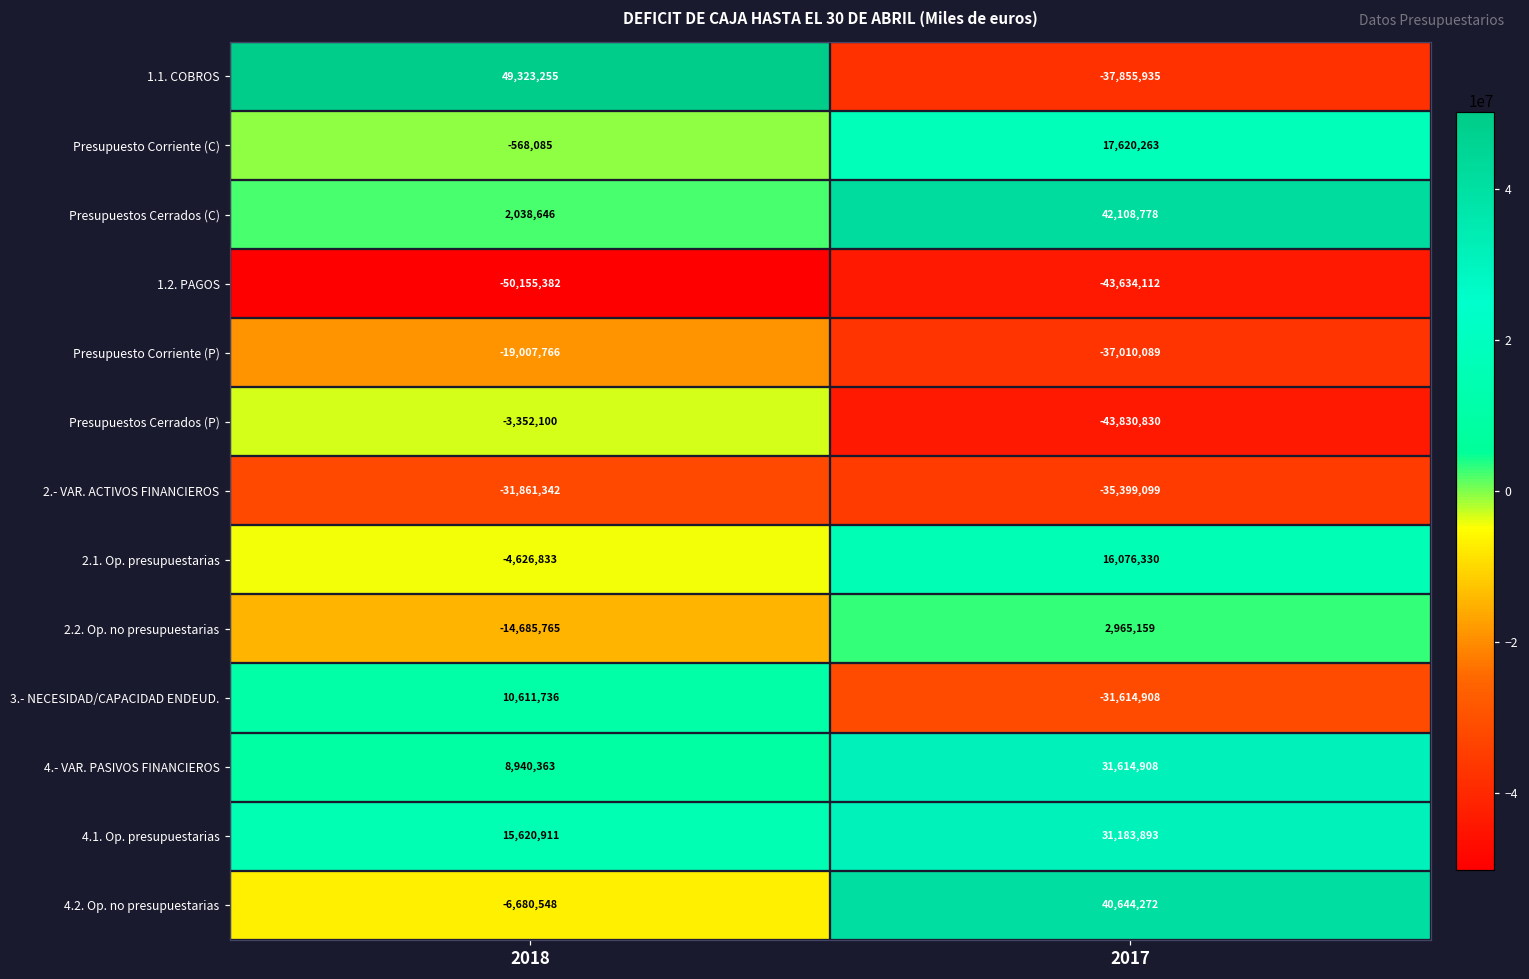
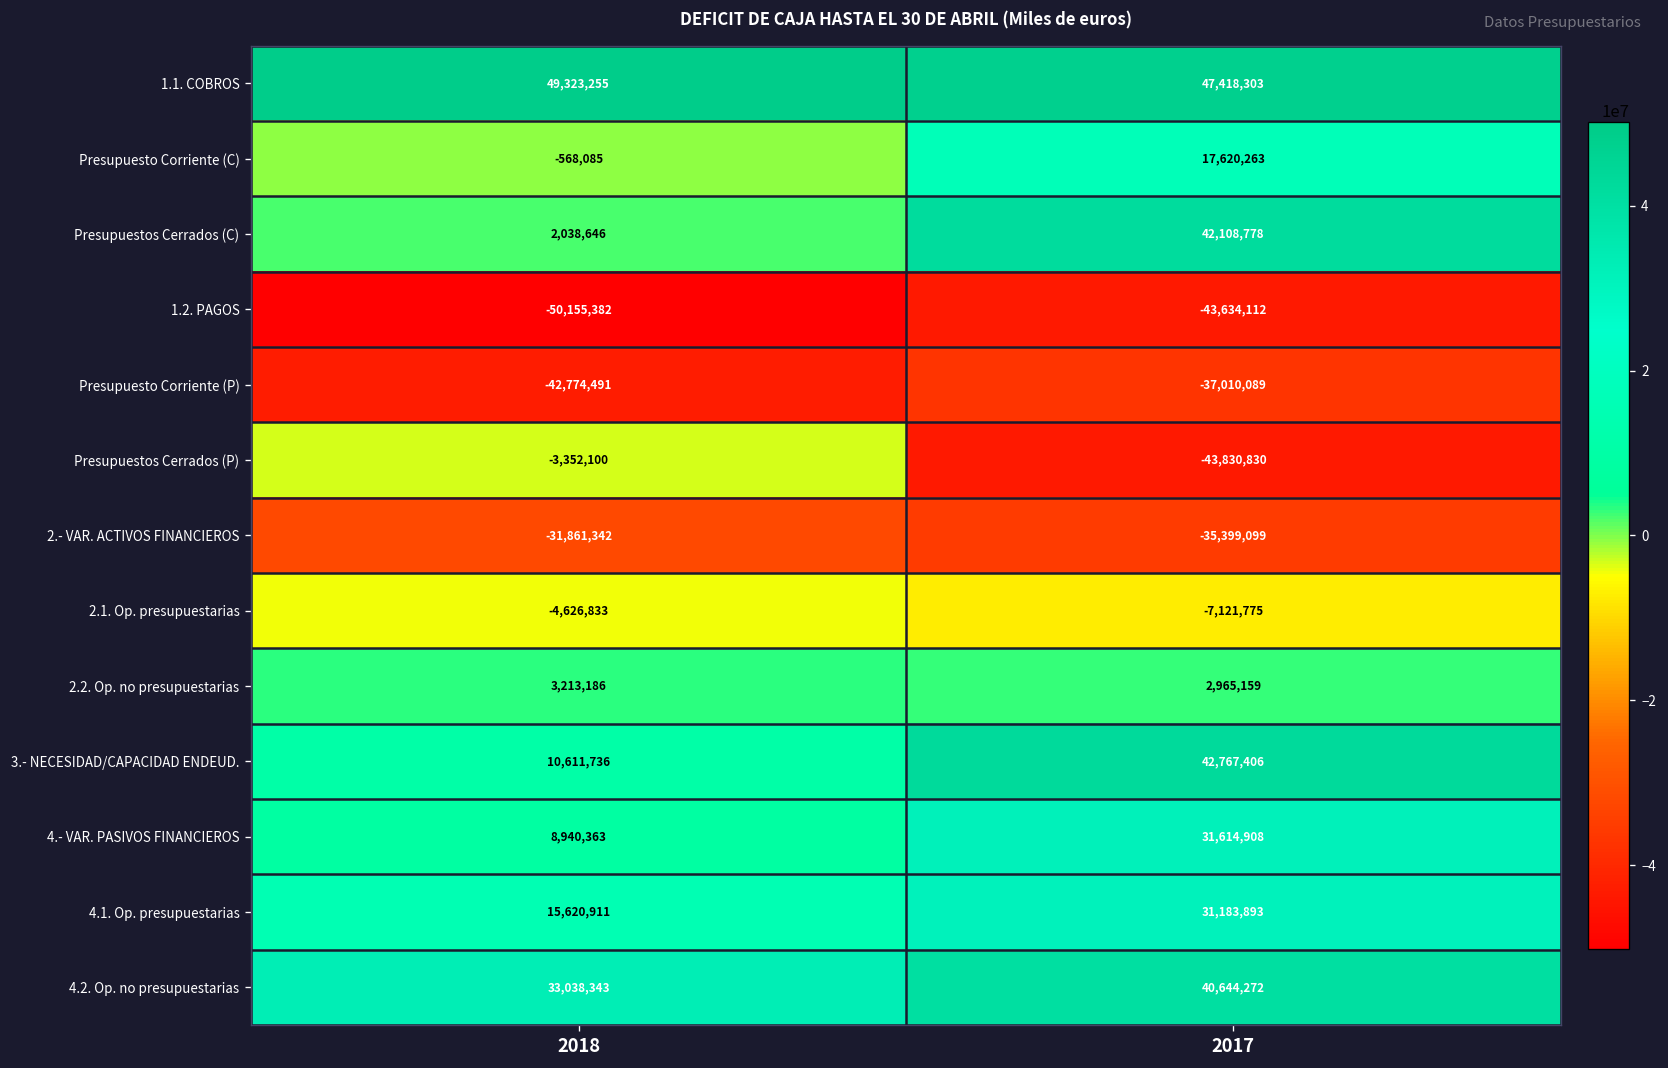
  {
    "1.1. COBROS": {
      "2018": "49,323,255",
-     "2017": "-37,855,935"
+     "2017": "47,418,303"
    },
    "Presupuesto Corriente (C)": {
      "2018": "-568,085",
      "2017": "17,620,263"
    },
    "Presupuestos Cerrados (C)": {
      "2018": "2,038,646",
      "2017": "42,108,778"
    },
    "1.2. PAGOS": {
      "2018": "-50,155,382",
      "2017": "-43,634,112"
    },
    "Presupuesto Corriente (P)": {
-     "2018": "-19,007,766",
+     "2018": "-42,774,491",
      "2017": "-37,010,089"
    },
    "Presupuestos Cerrados (P)": {
      "2018": "-3,352,100",
      "2017": "-43,830,830"
    },
    "2.- VAR. ACTIVOS FINANCIEROS": {
      "2018": "-31,861,342",
      "2017": "-35,399,099"
    },
    "2.1. Op. presupuestarias": {
      "2018": "-4,626,833",
-     "2017": "16,076,330"
+     "2017": "-7,121,775"
    },
    "2.2. Op. no presupuestarias": {
-     "2018": "-14,685,765",
+     "2018": "3,213,186",
      "2017": "2,965,159"
    },
    "3.- NECESIDAD/CAPACIDAD ENDEUD.": {
      "2018": "10,611,736",
-     "2017": "-31,614,908"
+     "2017": "42,767,406"
    },
    "4.- VAR. PASIVOS FINANCIEROS": {
      "2018": "8,940,363",
      "2017": "31,614,908"
    },
    "4.1. Op. presupuestarias": {
      "2018": "15,620,911",
      "2017": "31,183,893"
    },
    "4.2. Op. no presupuestarias": {
-     "2018": "-6,680,548",
+     "2018": "33,038,343",
      "2017": "40,644,272"
    }
  }
